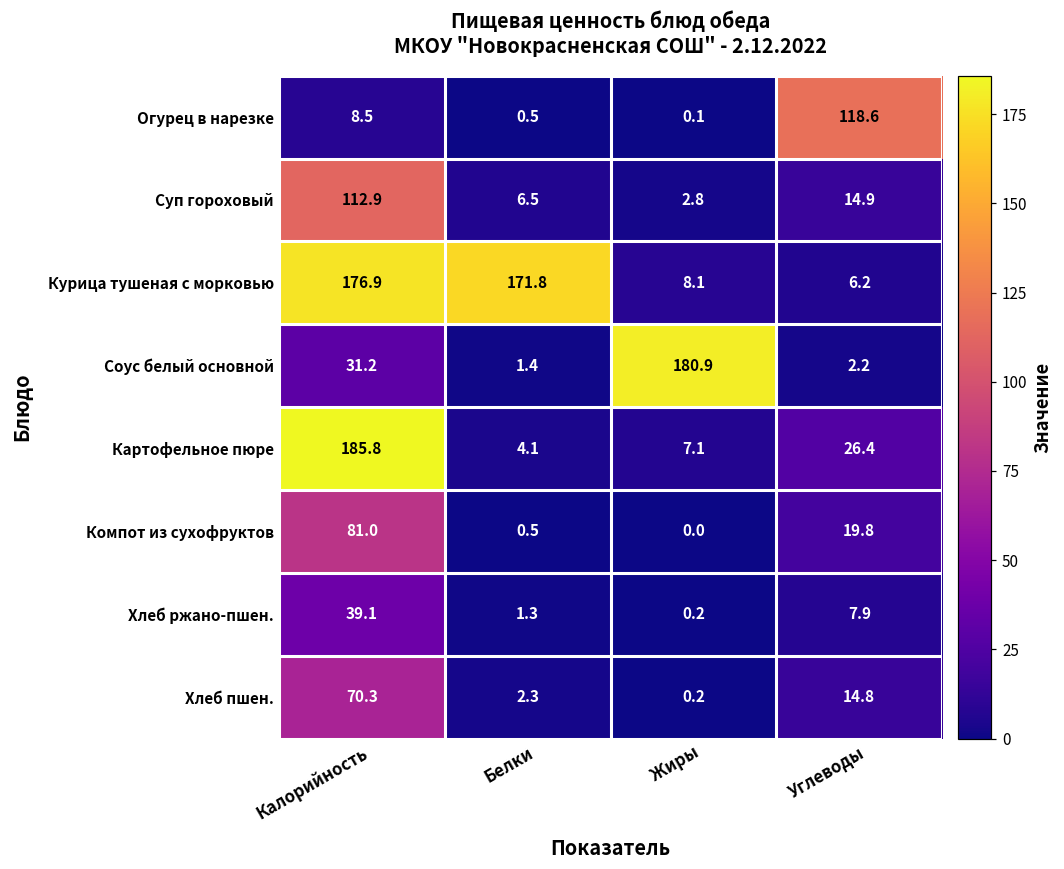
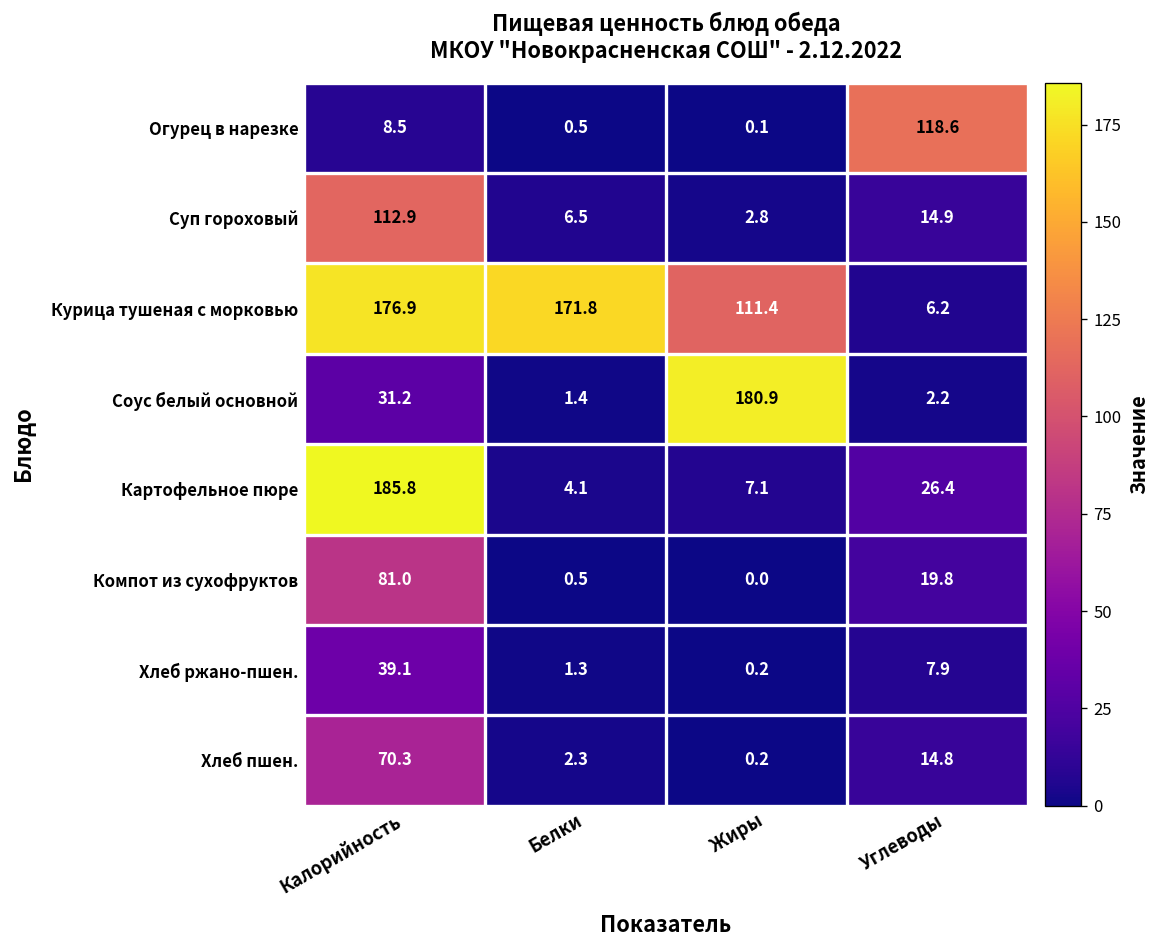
  {
    "Огурец в нарезке": {
      "Калорийность": 8.5,
      "Белки": 0.5,
      "Жиры": 0.1,
      "Углеводы": 118.6
    },
    "Суп гороховый": {
      "Калорийность": 112.9,
      "Белки": 6.5,
      "Жиры": 2.8,
      "Углеводы": 14.9
    },
    "Курица тушеная с морковью": {
      "Калорийность": 176.9,
      "Белки": 171.8,
-     "Жиры": 8.1,
+     "Жиры": 111.4,
      "Углеводы": 6.2
    },
    "Соус белый основной": {
      "Калорийность": 31.2,
      "Белки": 1.4,
      "Жиры": 180.9,
      "Углеводы": 2.2
    },
    "Картофельное пюре": {
      "Калорийность": 185.8,
      "Белки": 4.1,
      "Жиры": 7.1,
      "Углеводы": 26.4
    },
    "Компот из сухофруктов": {
      "Калорийность": 81.0,
      "Белки": 0.5,
      "Жиры": 0.0,
      "Углеводы": 19.8
    },
    "Хлеб ржано-пшен.": {
      "Калорийность": 39.1,
      "Белки": 1.3,
      "Жиры": 0.2,
      "Углеводы": 7.9
    },
    "Хлеб пшен.": {
      "Калорийность": 70.3,
      "Белки": 2.3,
      "Жиры": 0.2,
      "Углеводы": 14.8
    }
  }
